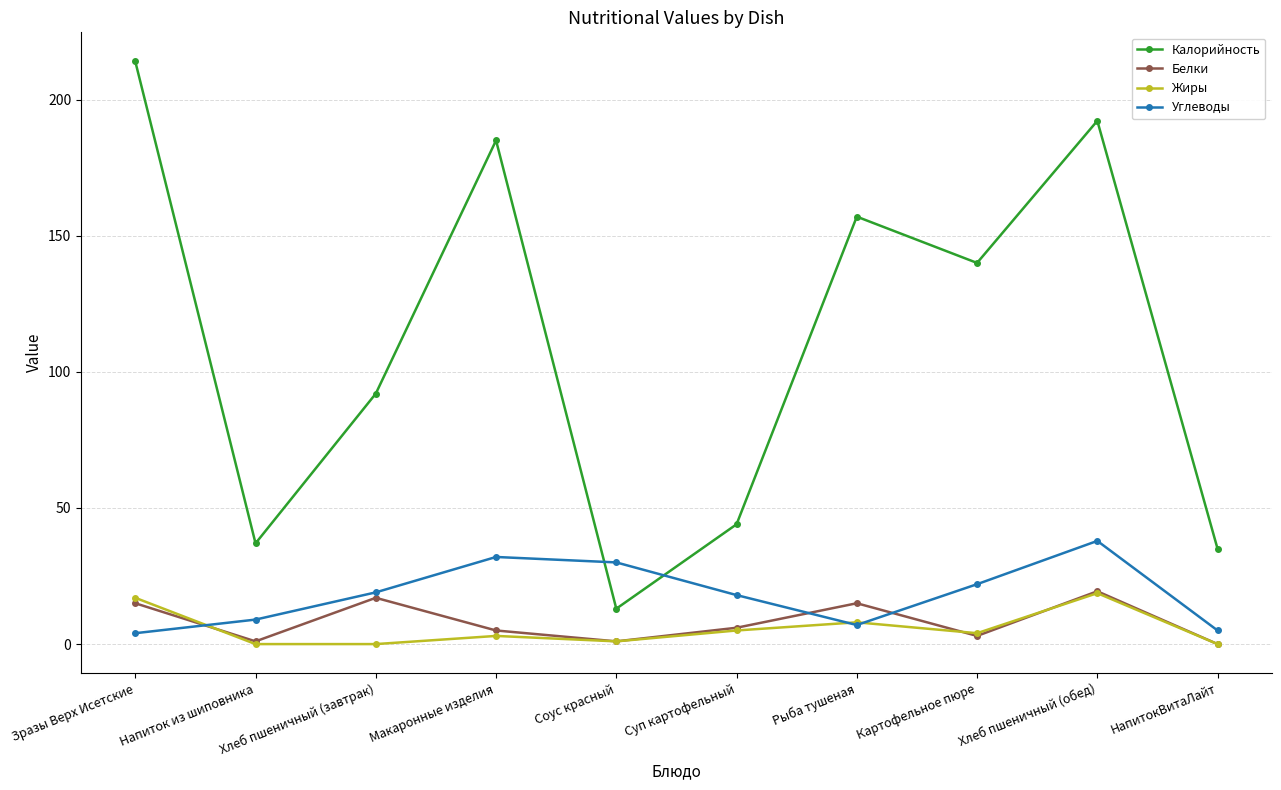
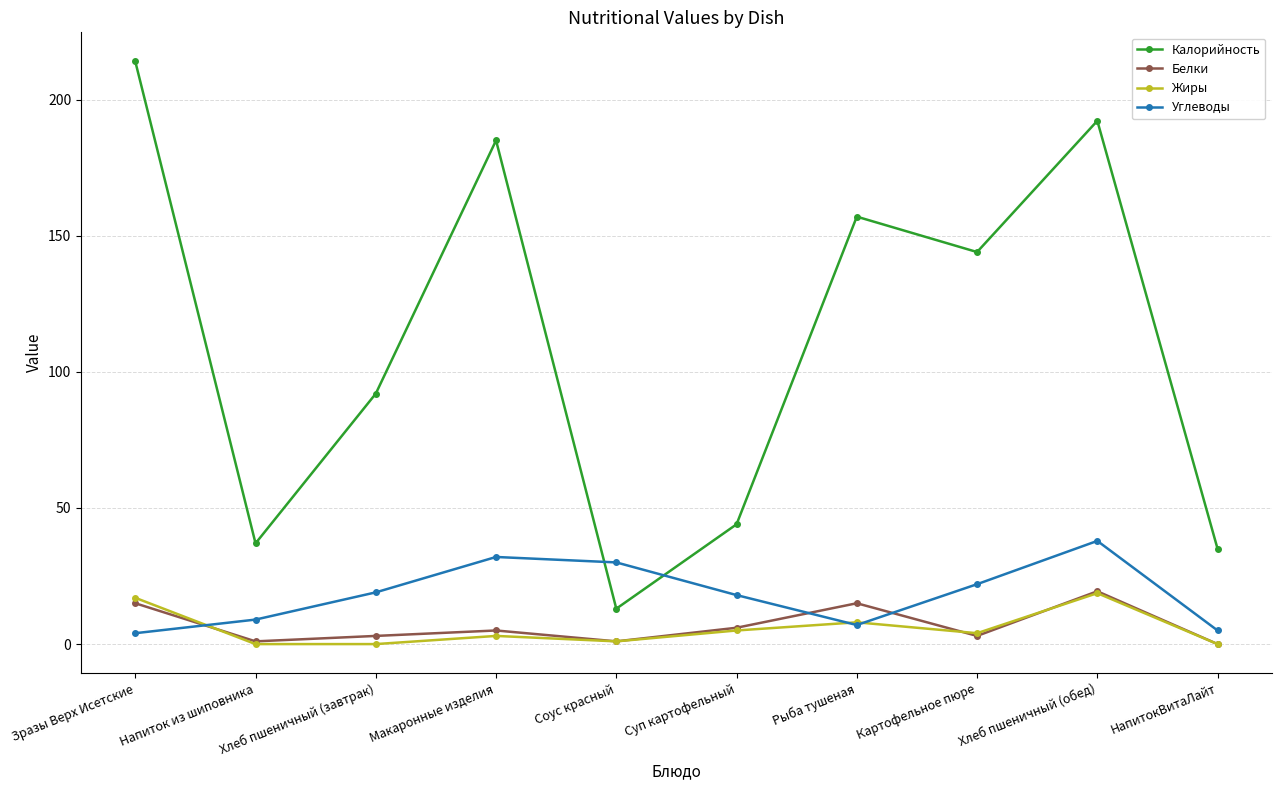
  {
    "Калорийность": {
      "Зразы Верх Исетские": 214,
      "Напиток из шиповника": 37,
      "Хлеб пшеничный (завтрак)": 92,
      "Макаронные изделия": 185,
      "Соус красный": 13,
      "Суп картофельный": 44,
      "Рыба тушеная": 157,
-     "Картофельное пюре": 140,
+     "Картофельное пюре": 144,
      "Хлеб пшеничный (обед)": 192,
      "НапитокВитаЛайт": 35
    },
    "Белки": {
      "Зразы Верх Исетские": 15,
      "Напиток из шиповника": 1,
-     "Хлеб пшеничный (завтрак)": 17,
+     "Хлеб пшеничный (завтрак)": 3,
      "Макаронные изделия": 5,
      "Суп картофельный": 6,
      "Рыба тушеная": 15,
      "Картофельное пюре": 3
    },
    "Жиры": {
      "Зразы Верх Исетские": 17,
      "Напиток из шиповника": 0,
      "Хлеб пшеничный (завтрак)": 0,
      "Макаронные изделия": 3,
      "Суп картофельный": 5,
      "Рыба тушеная": 8,
      "Картофельное пюре": 4
    },
    "Углеводы": {
      "Зразы Верх Исетские": 4,
      "Напиток из шиповника": 9,
      "Хлеб пшеничный (завтрак)": 19,
      "Макаронные изделия": 32,
      "Соус красный": 30,
      "Суп картофельный": 18,
      "Рыба тушеная": 7,
      "Картофельное пюре": 22,
      "Хлеб пшеничный (обед)": 38,
      "НапитокВитаЛайт": 5
    }
  }
